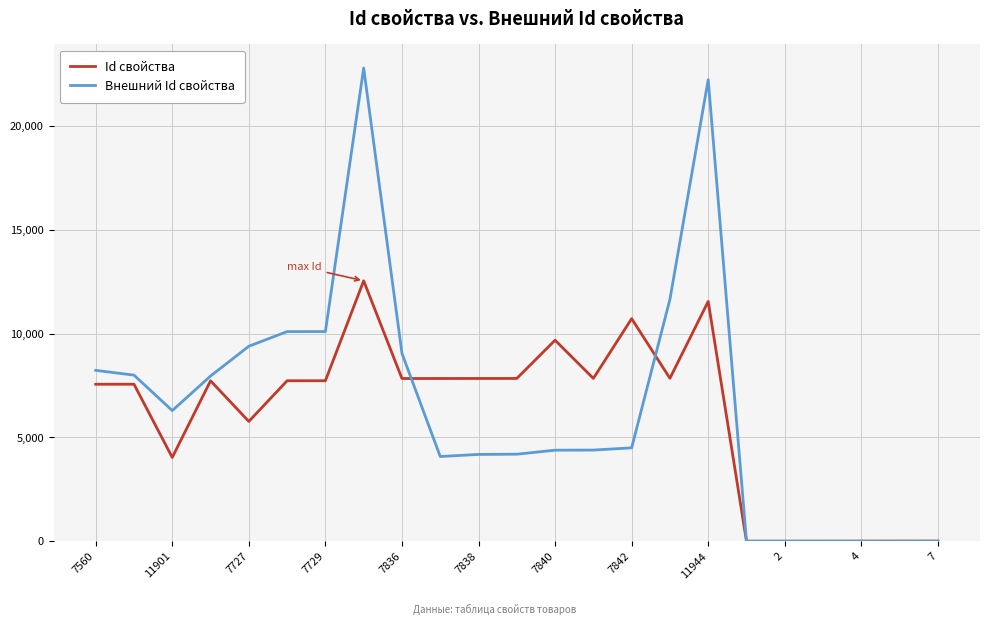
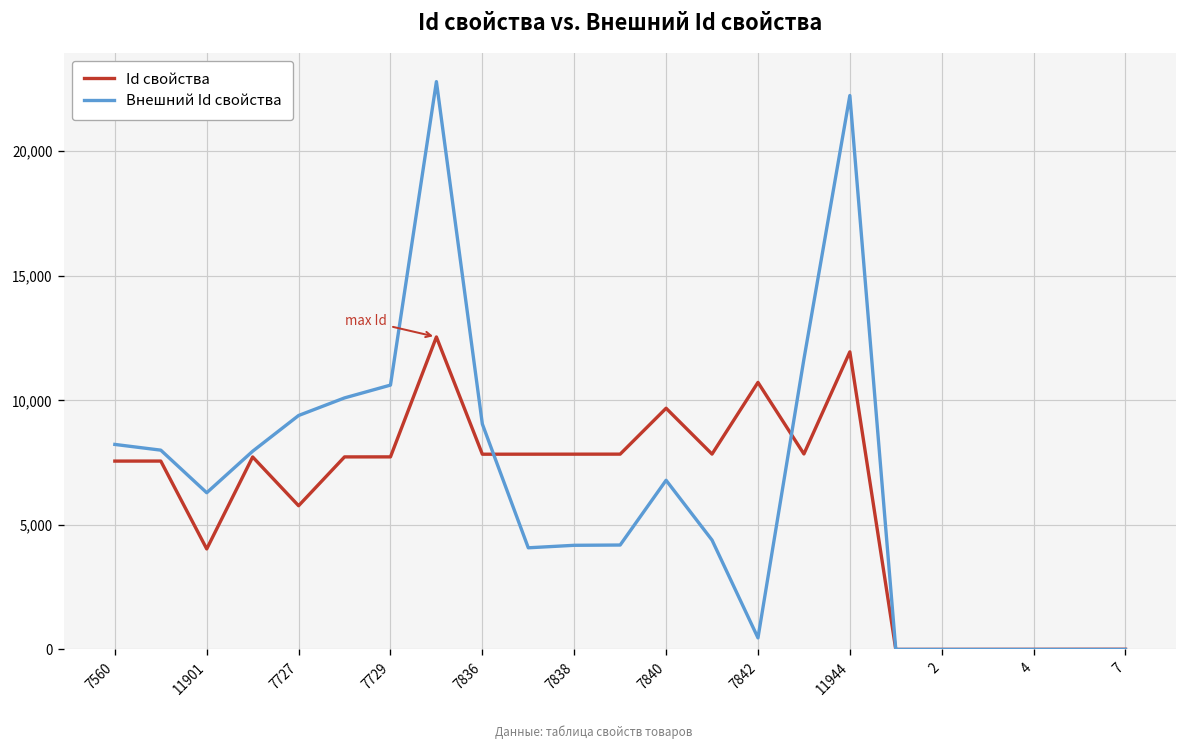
  {
    "Id свойства": {
      "7560": "7,600",
      "11901": "4,000",
      "7727": "5,800",
      "7729": "7,700",
      "7836": "7,800",
      "7838": "7,800",
      "7840": "9,700",
      "7842": "10,700",
-     "11944": "11,500"
+     "11944": "11,900"
    },
    "Внешний Id свойства": {
      "7560": "8,200",
      "11901": "6,300",
      "7727": "9,400",
-     "7729": "10,100",
+     "7729": "10,600",
      "7836": "9,000",
      "7838": "4,200",
-     "7840": "4,400",
-     "7842": "4,500",
+     "7840": "6,800",
+     "7842": "500",
      "11944": "22,200"
    }
  }
